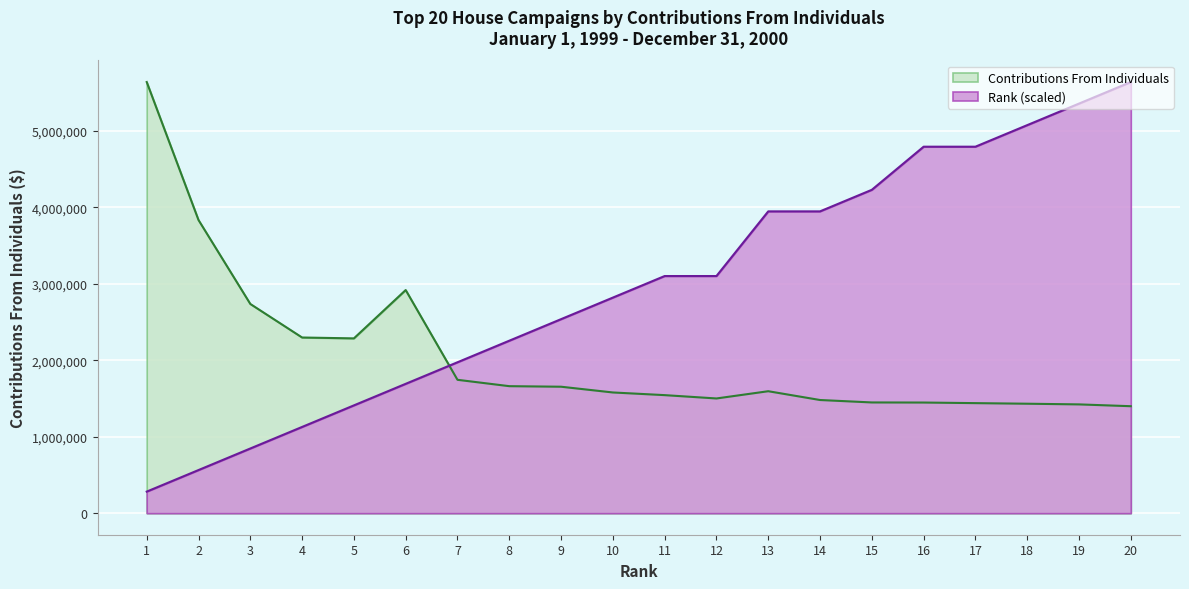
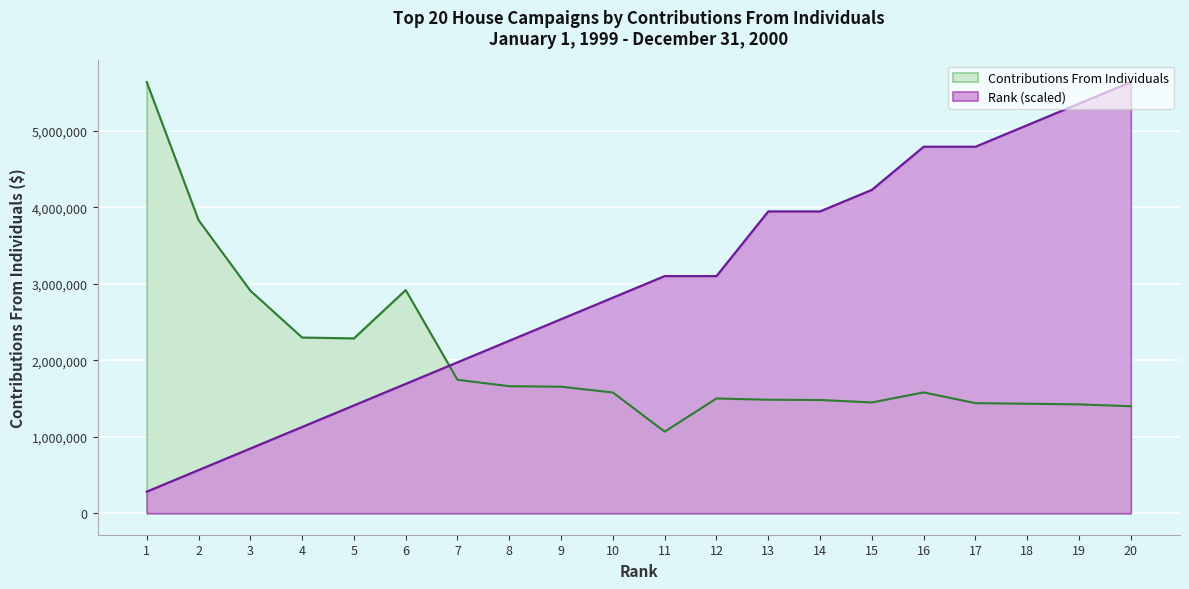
  {
    "Contributions From Individuals": {
      "1": "5,600,000",
      "2": "3,800,000",
-     "3": "2,700,000",
+     "3": "2,900,000",
      "4": "2,300,000",
      "5": "2,300,000",
      "6": "2,900,000",
      "7": "1,700,000",
      "8": "1,700,000",
      "9": "1,700,000",
      "10": "1,600,000",
-     "11": "1,500,000",
+     "11": "1,100,000",
      "12": "1,500,000",
-     "13": "1,600,000",
+     "13": "1,500,000",
      "14": "1,500,000",
      "15": "1,400,000",
-     "16": "1,400,000",
+     "16": "1,600,000",
      "17": "1,400,000",
      "18": "1,400,000",
      "19": "1,400,000",
      "20": "1,400,000"
    },
    "Rank (scaled)": {
      "1": "300,000",
      "2": "600,000",
      "3": "800,000",
      "4": "1,100,000",
      "5": "1,400,000",
      "6": "1,700,000",
      "7": "2,000,000",
      "8": "2,300,000",
      "9": "2,500,000",
      "10": "2,800,000",
      "11": "3,100,000",
      "12": "3,100,000",
      "13": "3,900,000",
      "14": "3,900,000",
      "15": "4,200,000",
      "16": "4,800,000",
      "17": "4,800,000",
      "18": "5,100,000"
    }
  }
